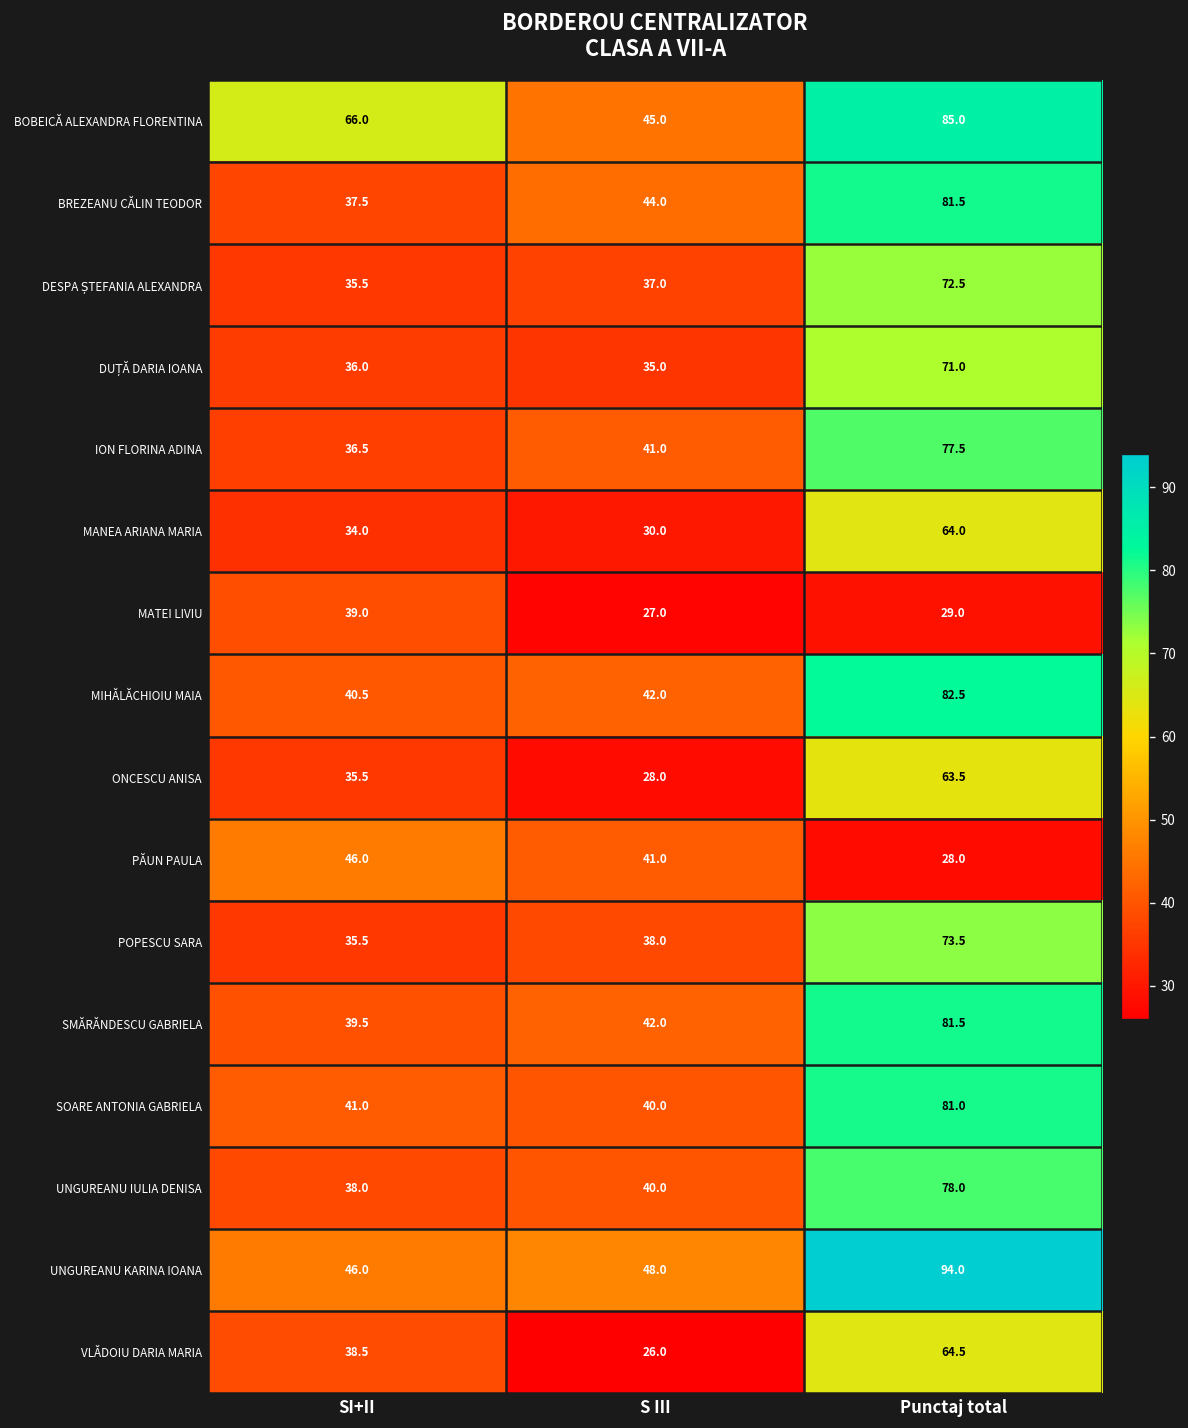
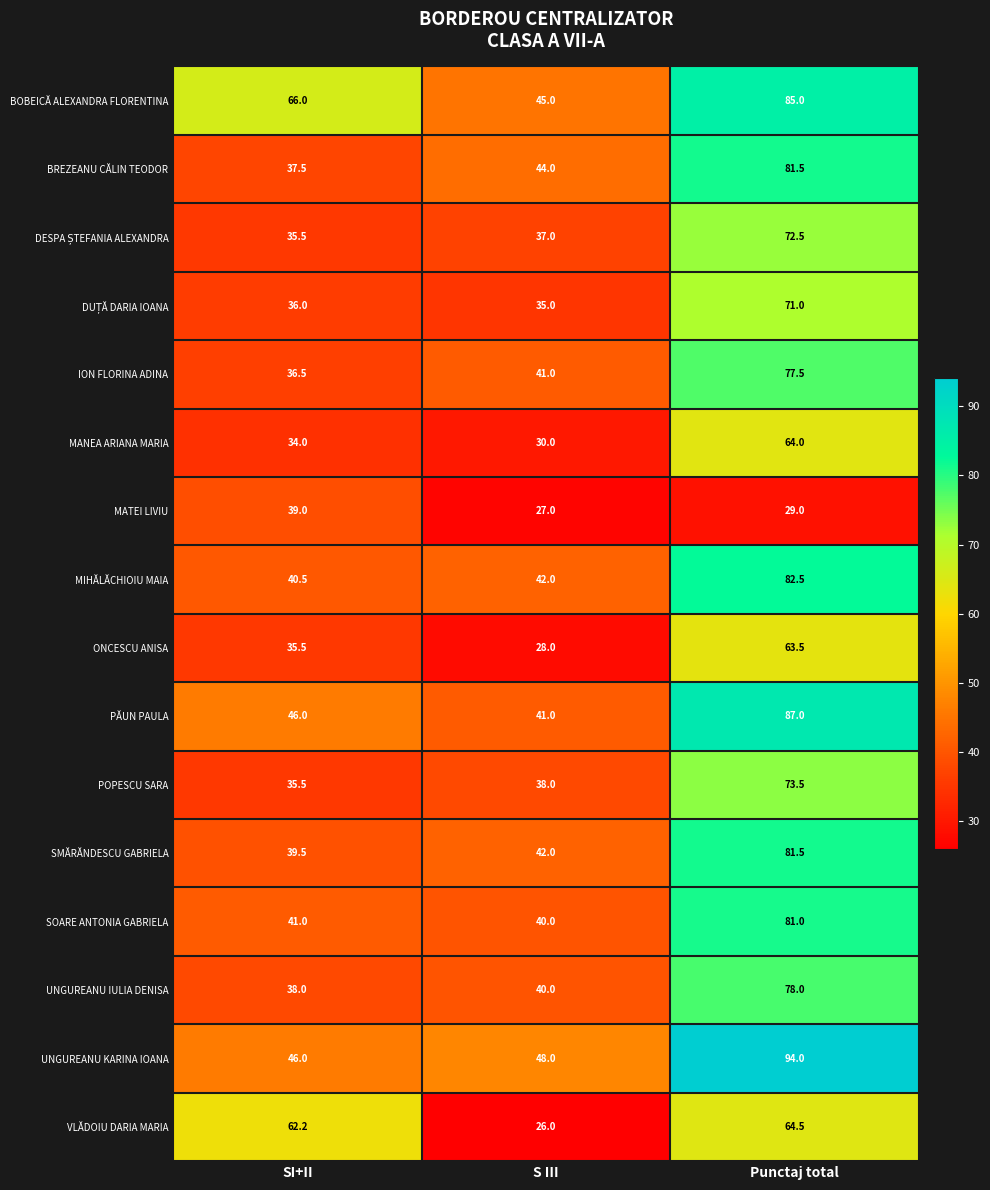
  {
    "BOBEICĂ ALEXANDRA FLORENTINA": {
      "SI+II": 66.0,
      "S III": 45.0,
      "Punctaj total": 85.0
    },
    "BREZEANU CĂLIN TEODOR": {
      "SI+II": 37.5,
      "S III": 44.0,
      "Punctaj total": 81.5
    },
    "DESPA ȘTEFANIA ALEXANDRA": {
      "SI+II": 35.5,
      "S III": 37.0,
      "Punctaj total": 72.5
    },
    "DUȚĂ DARIA IOANA": {
      "SI+II": 36.0,
      "S III": 35.0,
      "Punctaj total": 71.0
    },
    "ION FLORINA ADINA": {
      "SI+II": 36.5,
      "S III": 41.0,
      "Punctaj total": 77.5
    },
    "MANEA ARIANA MARIA": {
      "SI+II": 34.0,
      "S III": 30.0,
      "Punctaj total": 64.0
    },
    "MATEI LIVIU": {
      "SI+II": 39.0,
      "S III": 27.0,
      "Punctaj total": 29.0
    },
    "MIHĂLĂCHIOIU MAIA": {
      "SI+II": 40.5,
      "S III": 42.0,
      "Punctaj total": 82.5
    },
    "ONCESCU ANISA": {
      "SI+II": 35.5,
      "S III": 28.0,
      "Punctaj total": 63.5
    },
    "PĂUN PAULA": {
      "SI+II": 46.0,
      "S III": 41.0,
-     "Punctaj total": 28.0
+     "Punctaj total": 87.0
    },
    "POPESCU SARA": {
      "SI+II": 35.5,
      "S III": 38.0,
      "Punctaj total": 73.5
    },
    "SMĂRĂNDESCU GABRIELA": {
      "SI+II": 39.5,
      "S III": 42.0,
      "Punctaj total": 81.5
    },
    "SOARE ANTONIA GABRIELA": {
      "SI+II": 41.0,
      "S III": 40.0,
      "Punctaj total": 81.0
    },
    "UNGUREANU IULIA DENISA": {
      "SI+II": 38.0,
      "S III": 40.0,
      "Punctaj total": 78.0
    },
    "UNGUREANU KARINA IOANA": {
      "SI+II": 46.0,
      "S III": 48.0,
      "Punctaj total": 94.0
    },
    "VLĂDOIU DARIA MARIA": {
-     "SI+II": 38.5,
+     "SI+II": 62.2,
      "S III": 26.0,
      "Punctaj total": 64.5
    }
  }
